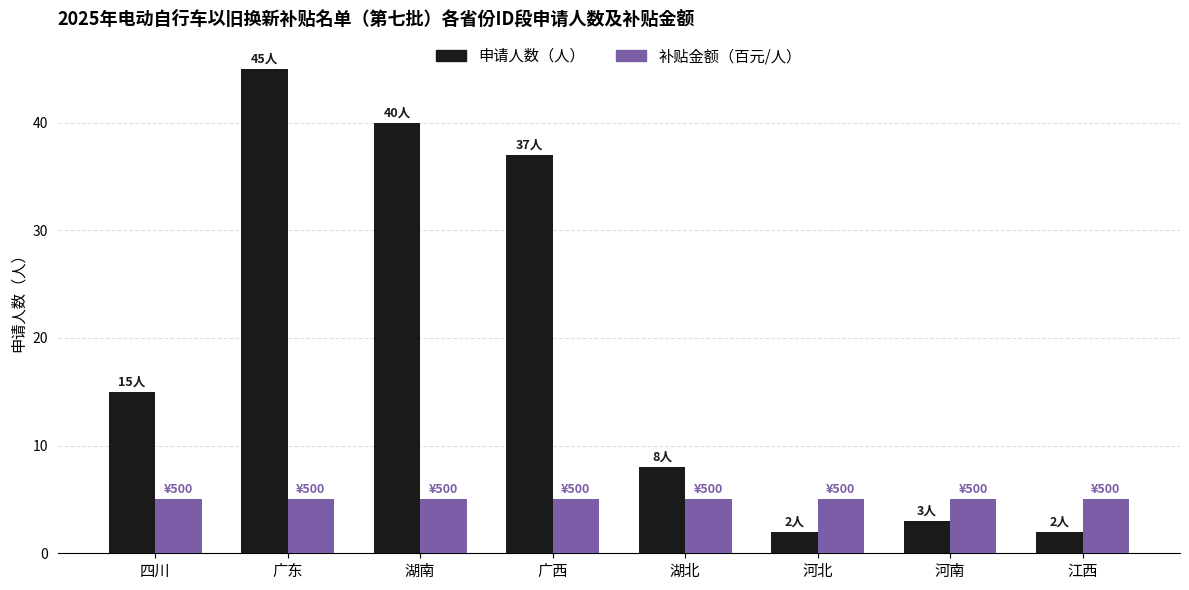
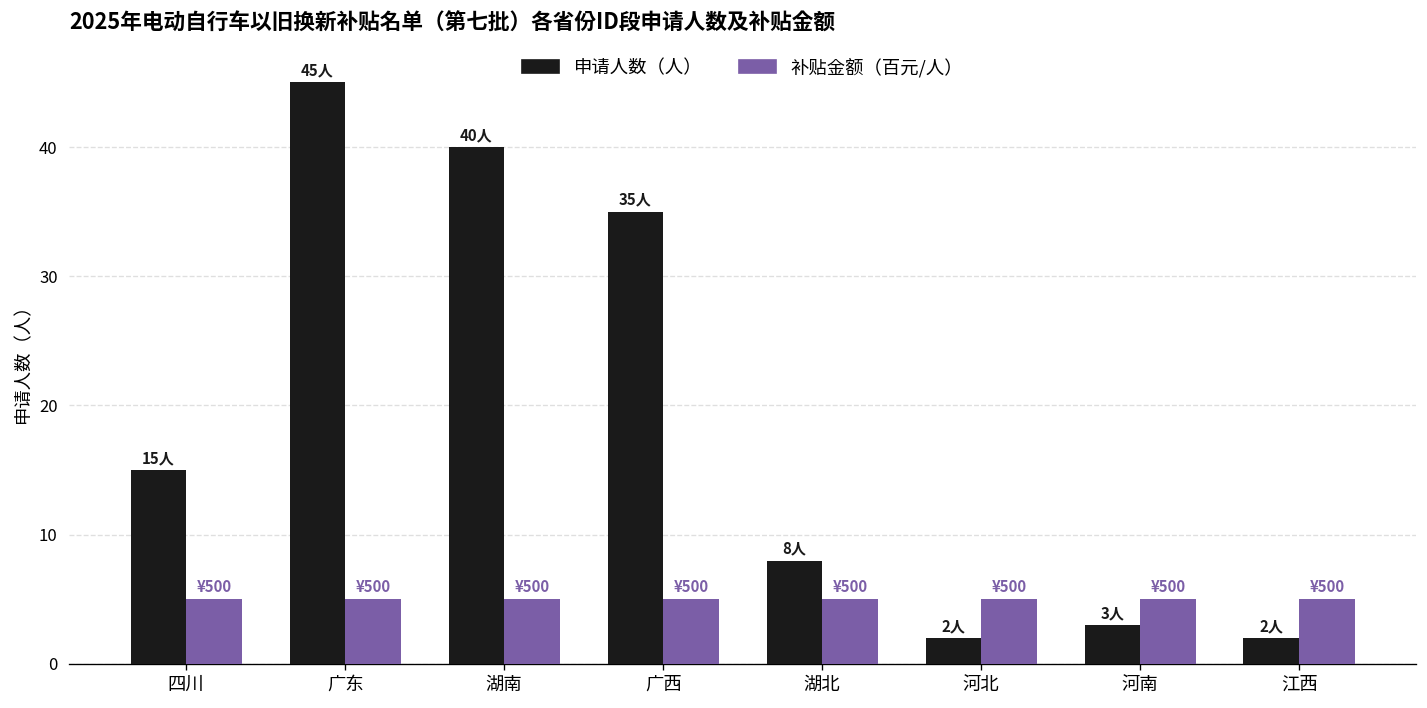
  {
    "申请人数（人）": {
      "四川": "15人",
      "广东": "45人",
      "湖南": "40人",
-     "广西": "37人",
+     "广西": "35人",
      "湖北": "8人",
      "河北": "2人",
      "河南": "3人",
      "江西": "2人"
    },
    "补贴金额（百元/人）": {
      "四川": "¥500",
      "广东": "¥500",
      "湖南": "¥500",
      "广西": "¥500",
      "湖北": "¥500",
      "河北": "¥500",
      "河南": "¥500",
      "江西": "¥500"
    }
  }
